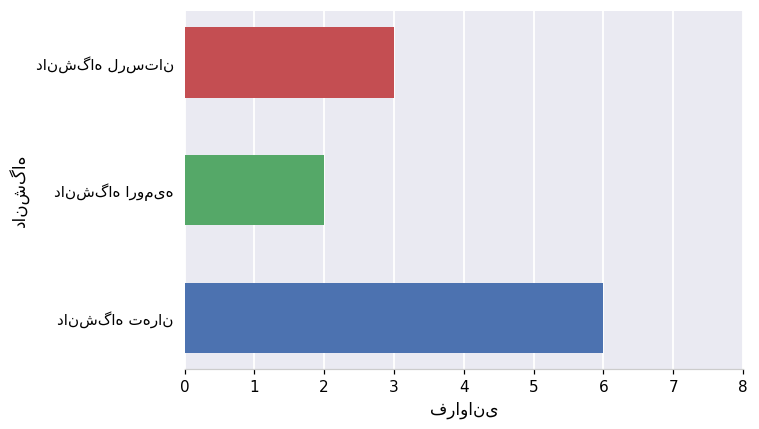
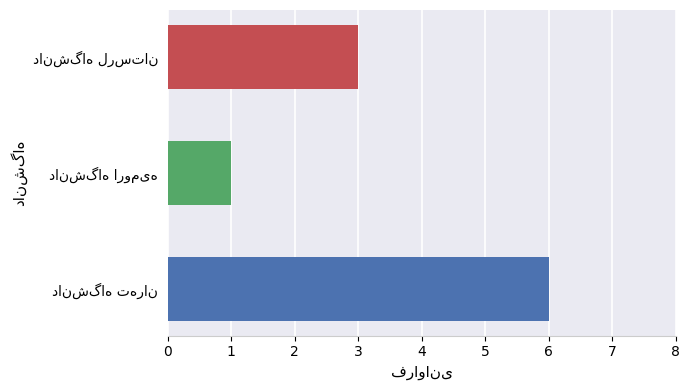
  {
    "دانشگاه لرستان": 3,
-   "دانشگاه ارومیه": 2,
+   "دانشگاه ارومیه": 1,
    "دانشگاه تهران": 6
  }
